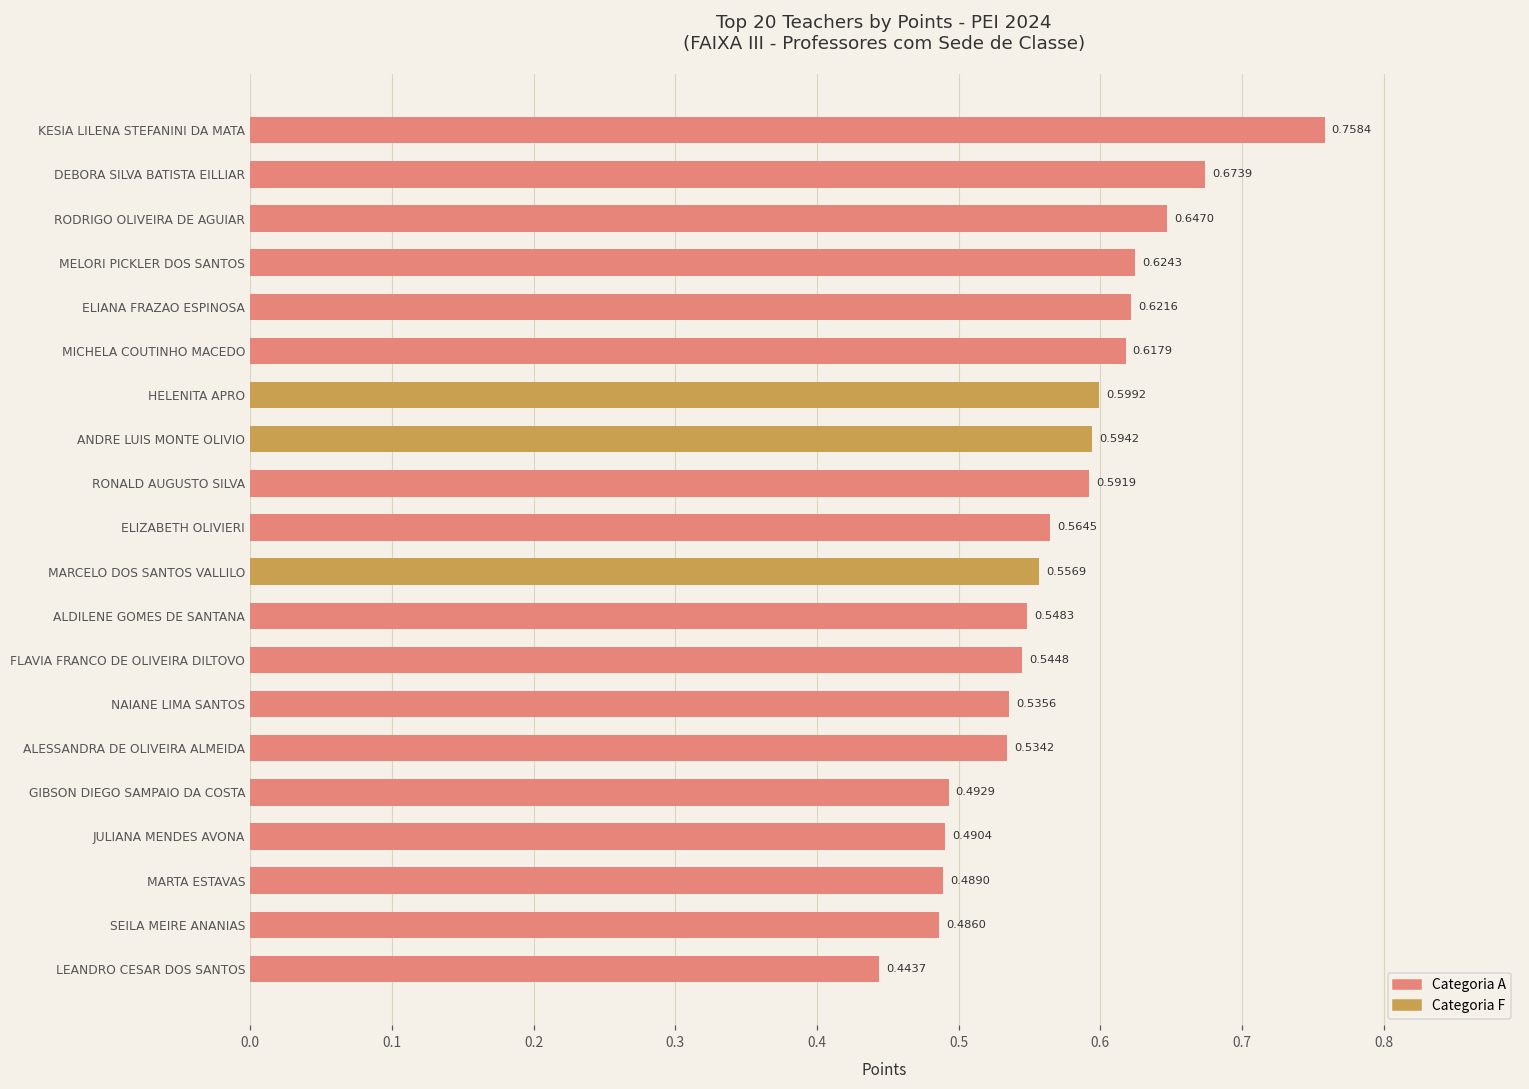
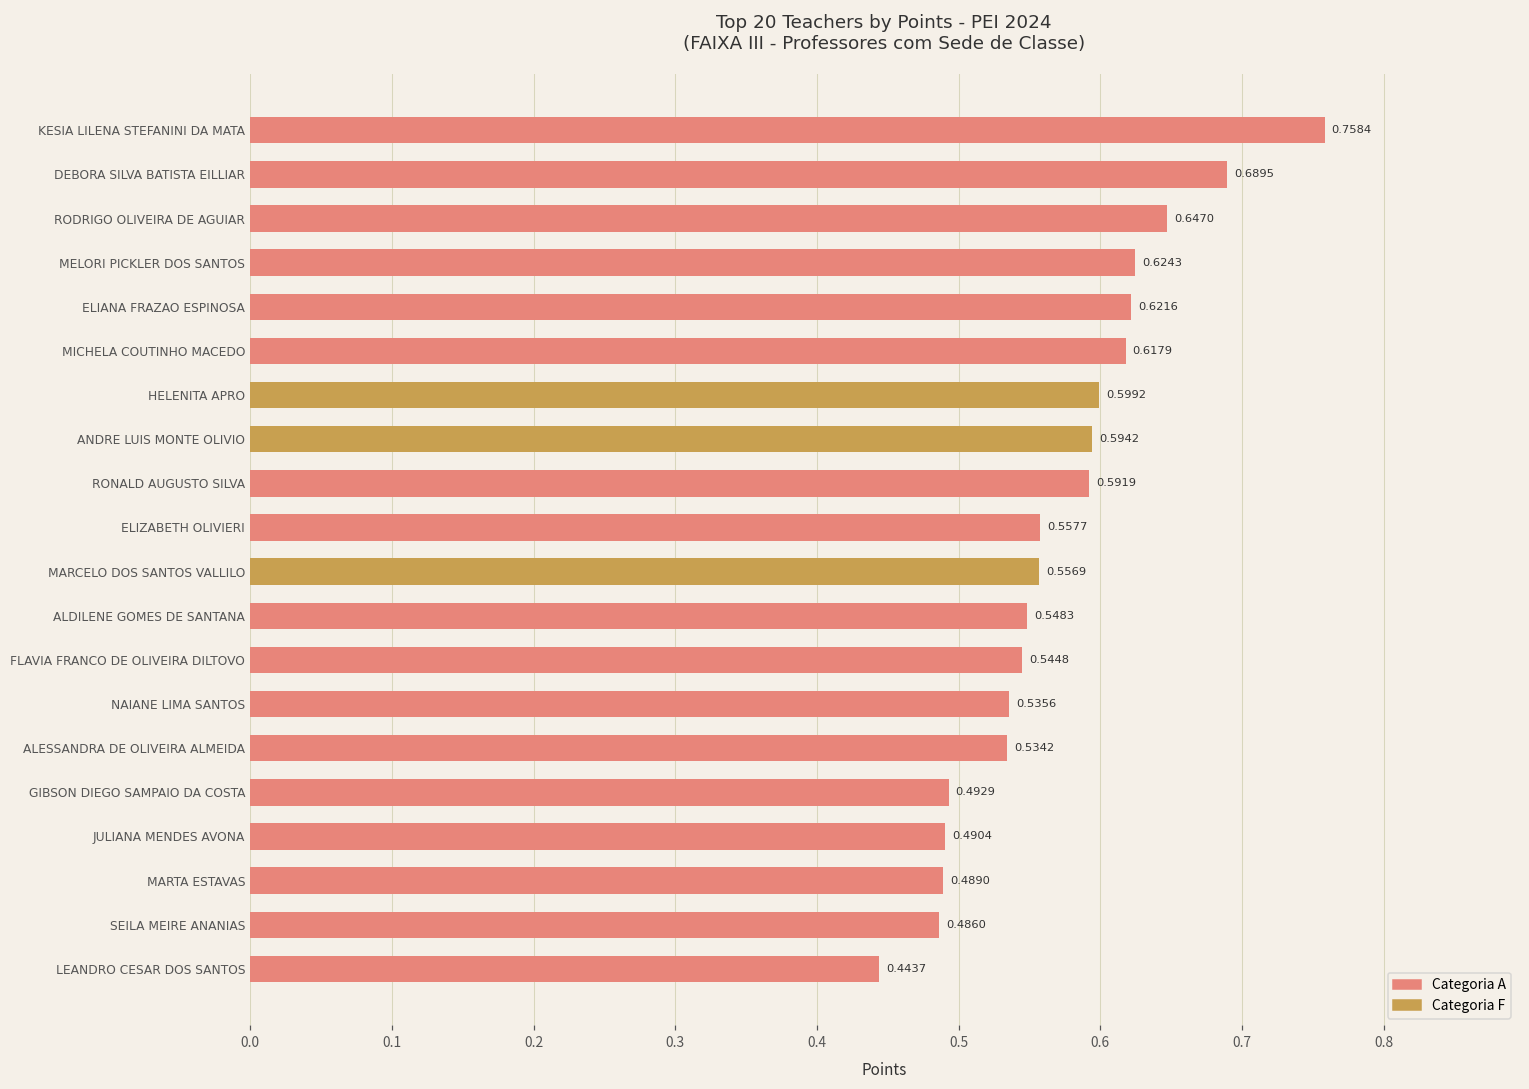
  {
    "KESIA LILENA STEFANINI DA MATA": 0.7584,
-   "DEBORA SILVA BATISTA EILLIAR": 0.6739,
+   "DEBORA SILVA BATISTA EILLIAR": 0.6895,
    "RODRIGO OLIVEIRA DE AGUIAR": 0.6470,
    "MELORI PICKLER DOS SANTOS": 0.6243,
    "ELIANA FRAZAO ESPINOSA": 0.6216,
    "MICHELA COUTINHO MACEDO": 0.6179,
    "HELENITA APRO": 0.5992,
    "ANDRE LUIS MONTE OLIVIO": 0.5942,
    "RONALD AUGUSTO SILVA": 0.5919,
-   "ELIZABETH OLIVIERI": 0.5645,
+   "ELIZABETH OLIVIERI": 0.5577,
    "MARCELO DOS SANTOS VALLILO": 0.5569,
    "ALDILENE GOMES DE SANTANA": 0.5483,
    "FLAVIA FRANCO DE OLIVEIRA DILTOVO": 0.5448,
    "NAIANE LIMA SANTOS": 0.5356,
    "ALESSANDRA DE OLIVEIRA ALMEIDA": 0.5342,
    "GIBSON DIEGO SAMPAIO DA COSTA": 0.4929,
    "JULIANA MENDES AVONA": 0.4904,
    "MARTA ESTAVAS": 0.4890,
    "SEILA MEIRE ANANIAS": 0.4860,
    "LEANDRO CESAR DOS SANTOS": 0.4437
  }
